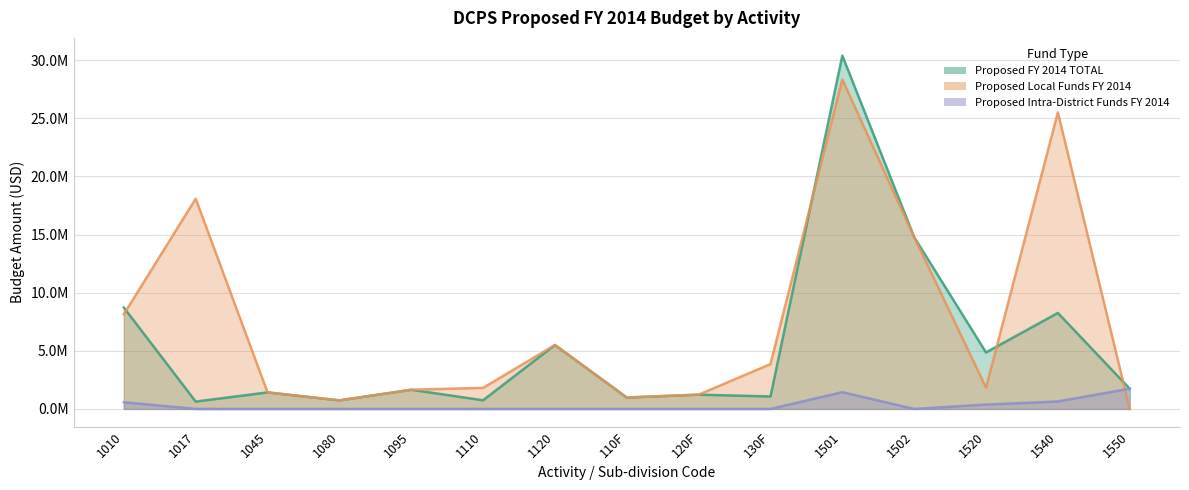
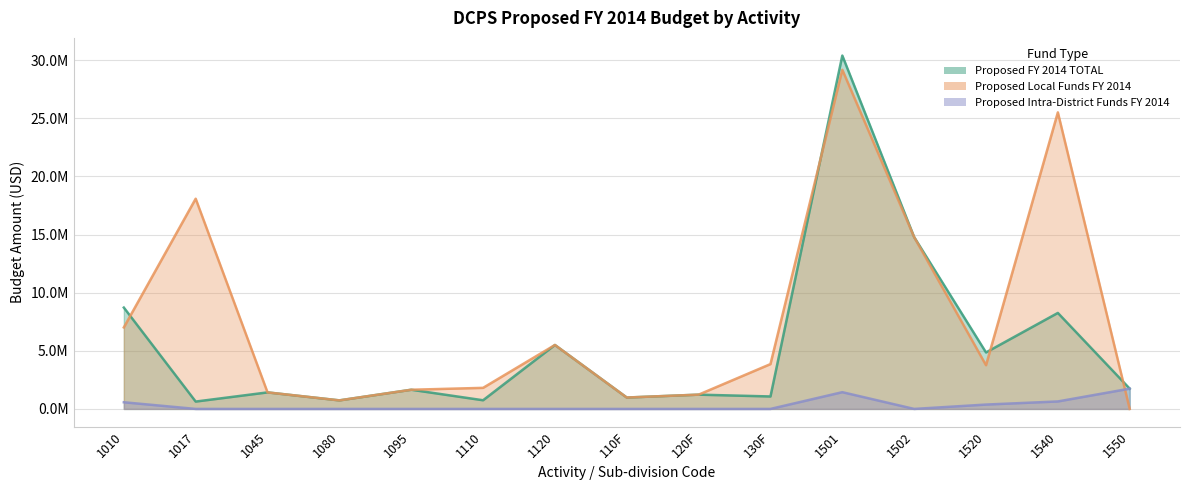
  {
    "Proposed Local Funds FY 2014": {
-     "1010": 8100000,
+     "1010": 7000000,
      "1017": 18100000,
      "1110": 1800000,
      "130F": 3900000,
-     "1501": 28300000,
-     "1520": 1800000,
+     "1501": 29200000,
+     "1520": 3800000,
      "1540": 25500000,
      "1550": 0
    }
  }
